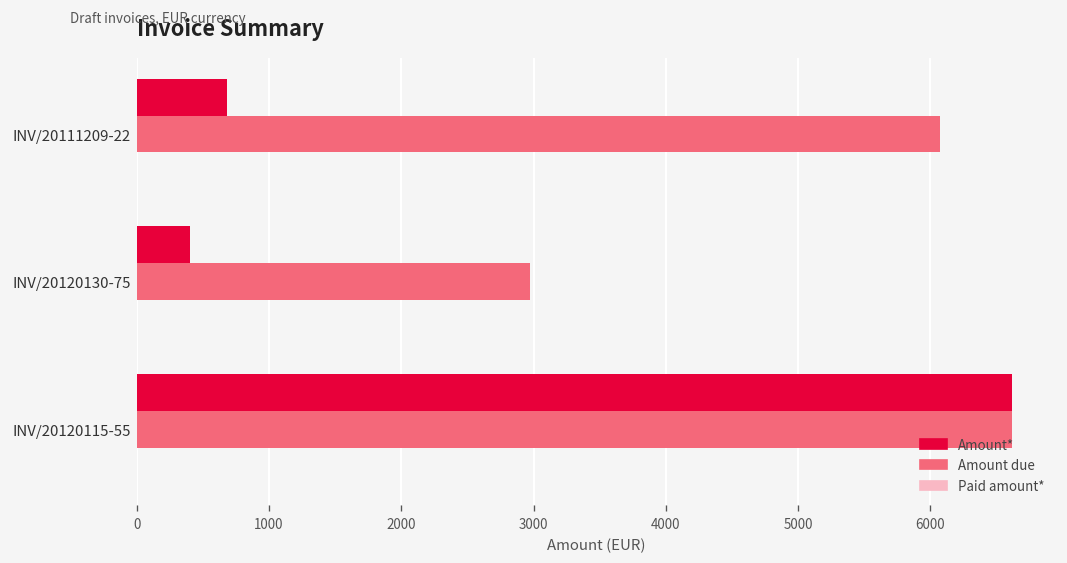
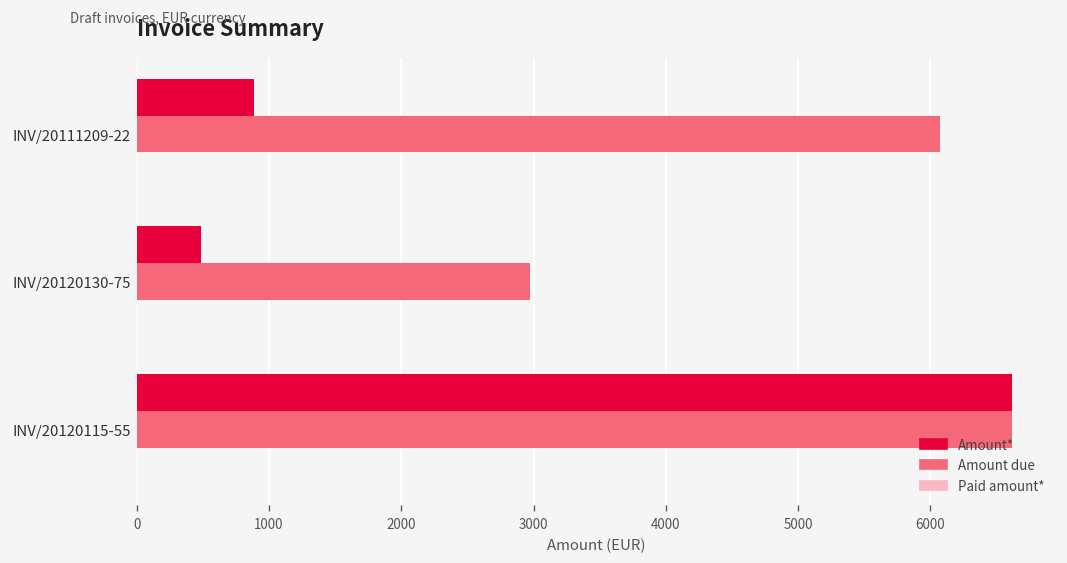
  {
    "Amount*": {
-     "INV/20111209-22": 680,
-     "INV/20120130-75": 400,
+     "INV/20111209-22": 890,
+     "INV/20120130-75": 480,
      "INV/20120115-55": 6620
    },
    "Amount due": {
      "INV/20111209-22": 6070,
      "INV/20120130-75": 2980,
      "INV/20120115-55": 6620
    },
    "Paid amount*": {
      "INV/20111209-22": 0,
      "INV/20120130-75": 0,
      "INV/20120115-55": 0
    }
  }
